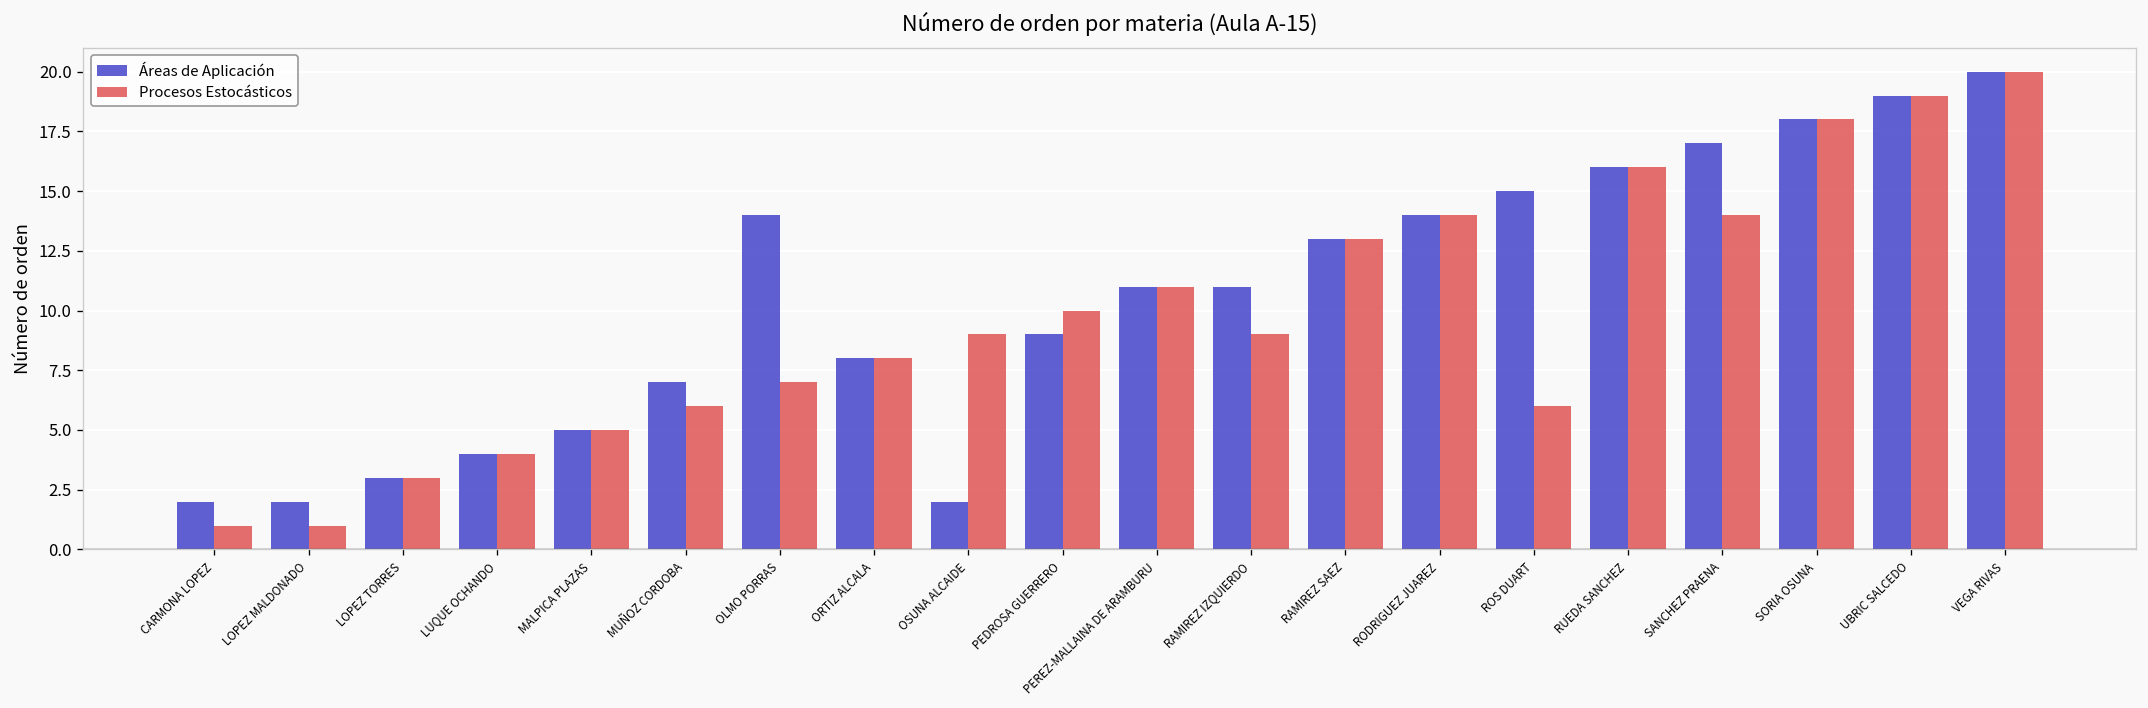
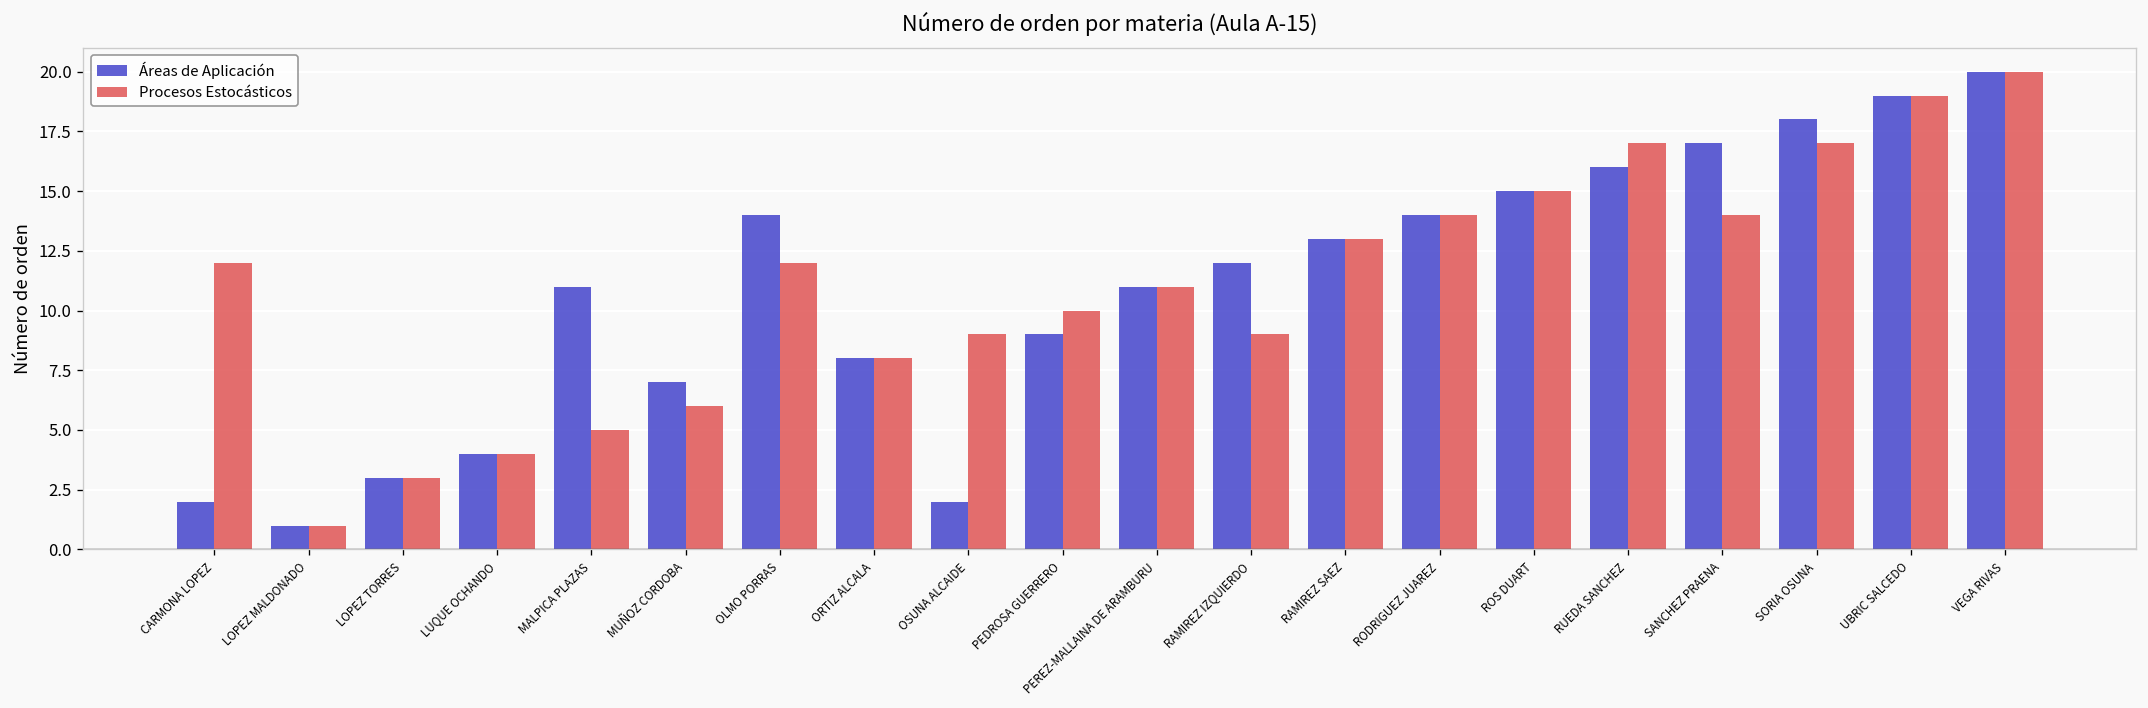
  {
    "Áreas de Aplicación": {
      "CARMONA LOPEZ": 2,
-     "LOPEZ MALDONADO": 2,
+     "LOPEZ MALDONADO": 1,
      "LOPEZ TORRES": 3,
      "LUQUE OCHANDO": 4,
-     "MALPICA PLAZAS": 5,
+     "MALPICA PLAZAS": 11,
      "MUÑOZ CORDOBA": 7,
      "OLMO PORRAS": 14,
      "ORTIZ ALCALA": 8,
      "OSUNA ALCAIDE": 2,
      "PEDROSA GUERRERO": 9,
      "PEREZ-MALLAINA DE ARAMBURU": 11,
-     "RAMIREZ IZQUIERDO": 11,
+     "RAMIREZ IZQUIERDO": 12,
      "RAMIREZ SAEZ": 13,
      "RODRIGUEZ JUAREZ": 14,
      "ROS DUART": 15,
      "RUEDA SANCHEZ": 16,
      "SANCHEZ PRAENA": 17,
      "SORIA OSUNA": 18,
      "UBRIC SALCEDO": 19,
      "VEGA RIVAS": 20
    },
    "Procesos Estocásticos": {
-     "CARMONA LOPEZ": 1,
+     "CARMONA LOPEZ": 12,
      "LOPEZ MALDONADO": 1,
      "LOPEZ TORRES": 3,
      "LUQUE OCHANDO": 4,
      "MALPICA PLAZAS": 5,
      "MUÑOZ CORDOBA": 6,
-     "OLMO PORRAS": 7,
+     "OLMO PORRAS": 12,
      "ORTIZ ALCALA": 8,
      "OSUNA ALCAIDE": 9,
      "PEDROSA GUERRERO": 10,
      "PEREZ-MALLAINA DE ARAMBURU": 11,
      "RAMIREZ IZQUIERDO": 9,
      "RAMIREZ SAEZ": 13,
      "RODRIGUEZ JUAREZ": 14,
-     "ROS DUART": 6,
-     "RUEDA SANCHEZ": 16,
+     "ROS DUART": 15,
+     "RUEDA SANCHEZ": 17,
      "SANCHEZ PRAENA": 14,
-     "SORIA OSUNA": 18,
+     "SORIA OSUNA": 17,
      "UBRIC SALCEDO": 19,
      "VEGA RIVAS": 20
    }
  }
